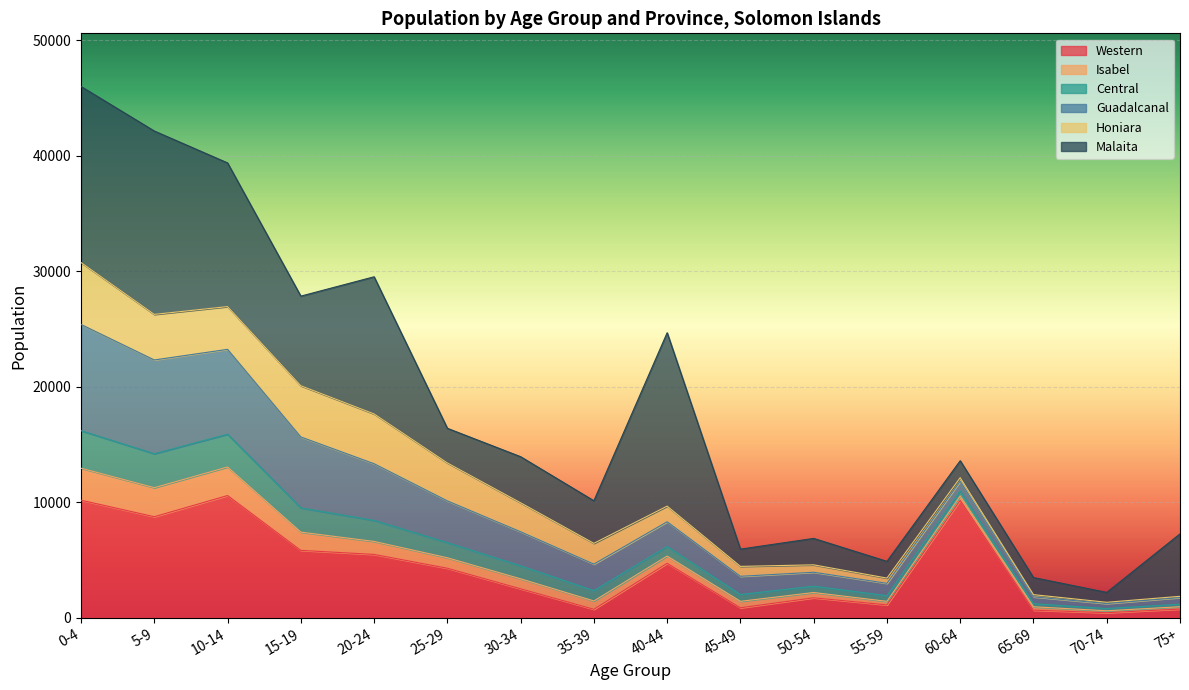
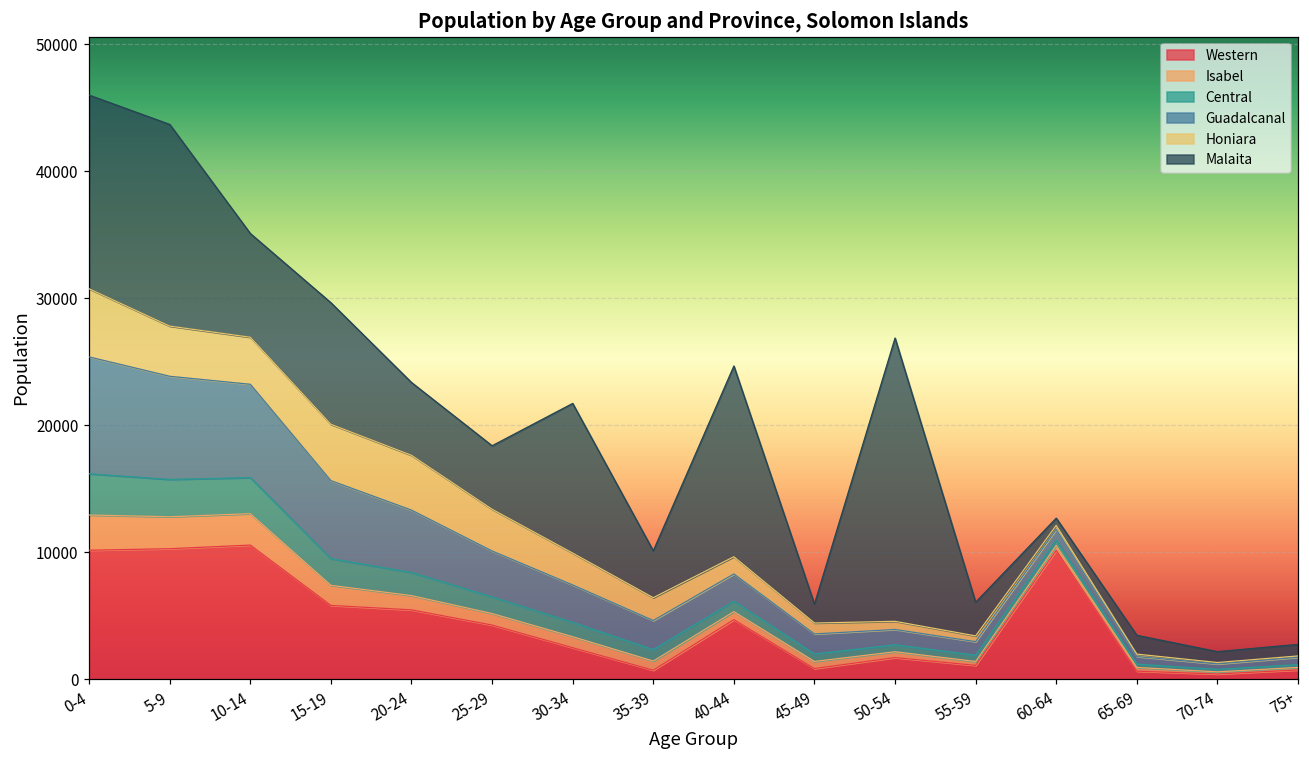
  {
    "Western": {
      "0-4": 10200,
-     "5-9": 8700,
+     "5-9": 10300,
      "10-14": 10600,
      "15-19": 5800,
      "20-24": 5500,
      "25-29": 4300,
      "30-34": 2500,
      "35-39": 700,
      "40-44": 4700,
      "45-49": 900,
      "50-54": 1700,
      "55-59": 1100,
      "60-64": 10200,
      "65-69": 700
    },
    "Malaita": {
      "0-4": 15200,
      "5-9": 15900,
-     "10-14": 12400,
-     "15-19": 7800,
-     "20-24": 11900,
-     "25-29": 3000,
-     "30-34": 4000,
+     "10-14": 8200,
+     "15-19": 9600,
+     "20-24": 5700,
+     "25-29": 5000,
+     "30-34": 11800,
      "35-39": 3700,
      "40-44": 15000,
      "45-49": 1500,
-     "50-54": 2300,
-     "55-59": 1400,
-     "60-64": 1500,
+     "50-54": 22300,
+     "55-59": 2600,
+     "60-64": 600,
      "65-69": 1500,
      "70-74": 900,
-     "75+": 5400
+     "75+": 900
    }
  }
